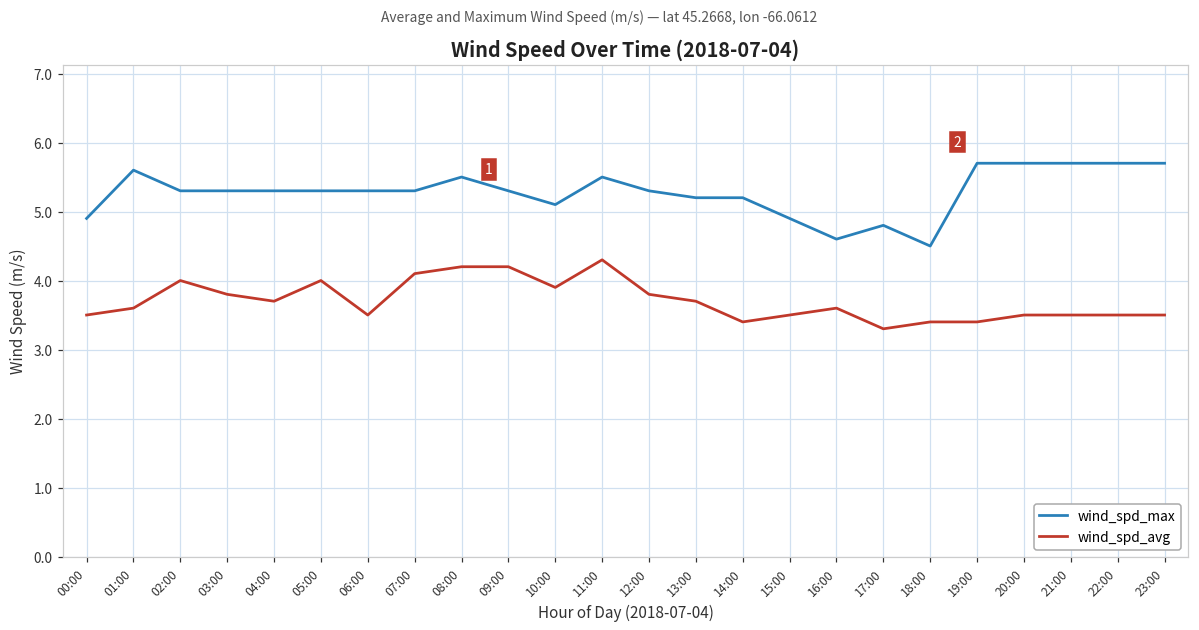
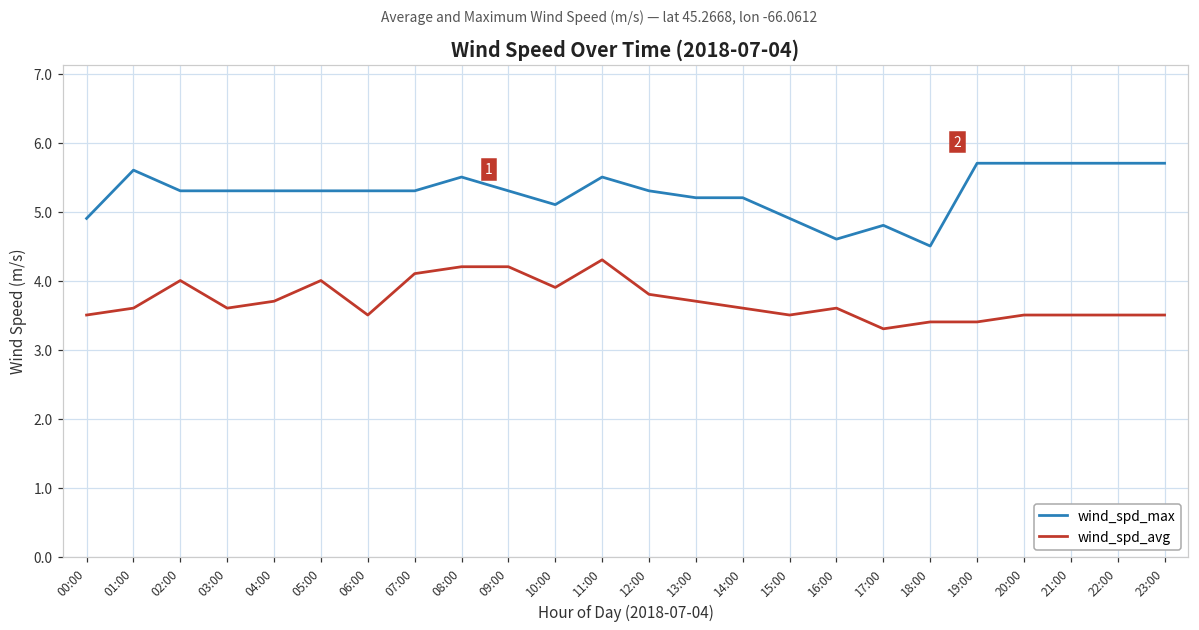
  {
    "wind_spd_max": {
      "00:00": 4.9,
      "01:00": 5.6,
      "02:00": 5.3,
      "03:00": 5.3,
      "04:00": 5.3,
      "05:00": 5.3,
      "06:00": 5.3,
      "07:00": 5.3,
      "08:00": 5.5,
      "10:00": 5.1,
      "11:00": 5.5,
      "12:00": 5.3,
      "13:00": 5.2,
      "14:00": 5.2,
      "15:00": 4.9,
      "16:00": 4.6,
      "17:00": 4.8,
      "18:00": 4.5,
      "20:00": 5.7,
      "21:00": 5.7,
      "22:00": 5.7,
      "23:00": 5.7
    },
    "wind_spd_avg": {
      "00:00": 3.5,
      "01:00": 3.6,
      "02:00": 4.0,
-     "03:00": 3.8,
+     "03:00": 3.6,
      "04:00": 3.7,
      "05:00": 4.0,
      "06:00": 3.5,
      "07:00": 4.1,
      "08:00": 4.2,
      "09:00": 4.2,
      "10:00": 3.9,
      "11:00": 4.3,
      "12:00": 3.8,
      "13:00": 3.7,
-     "14:00": 3.4,
+     "14:00": 3.6,
      "15:00": 3.5,
      "16:00": 3.6,
      "17:00": 3.3,
      "18:00": 3.4,
      "19:00": 3.4,
      "20:00": 3.5,
      "21:00": 3.5,
      "22:00": 3.5,
      "23:00": 3.5
    }
  }
